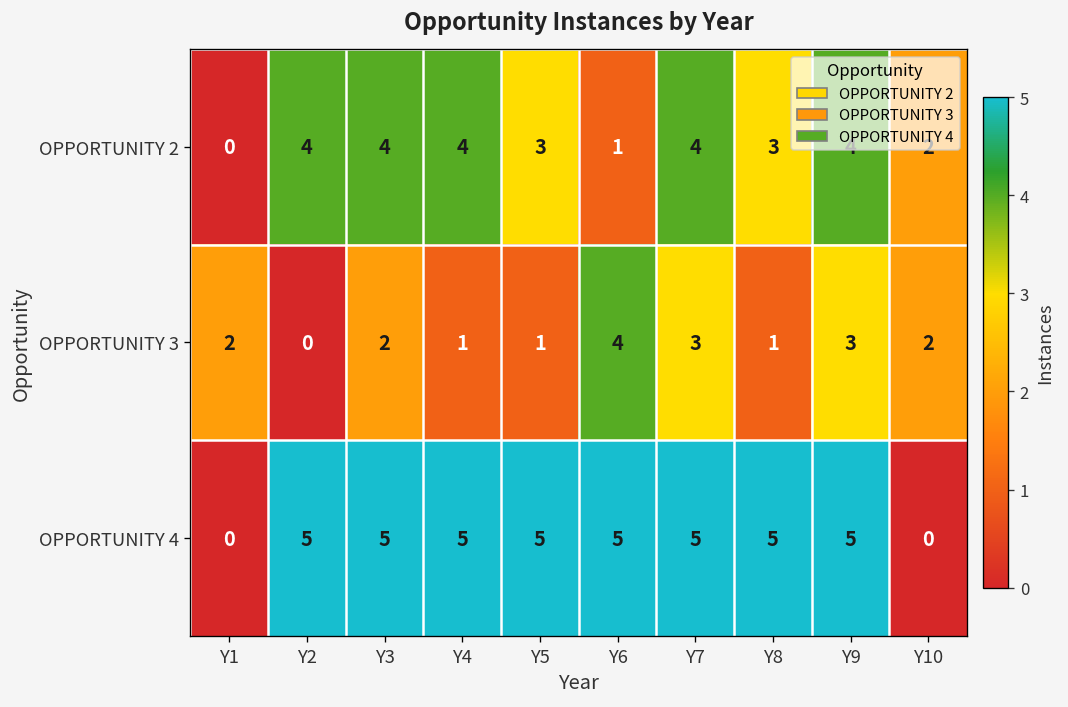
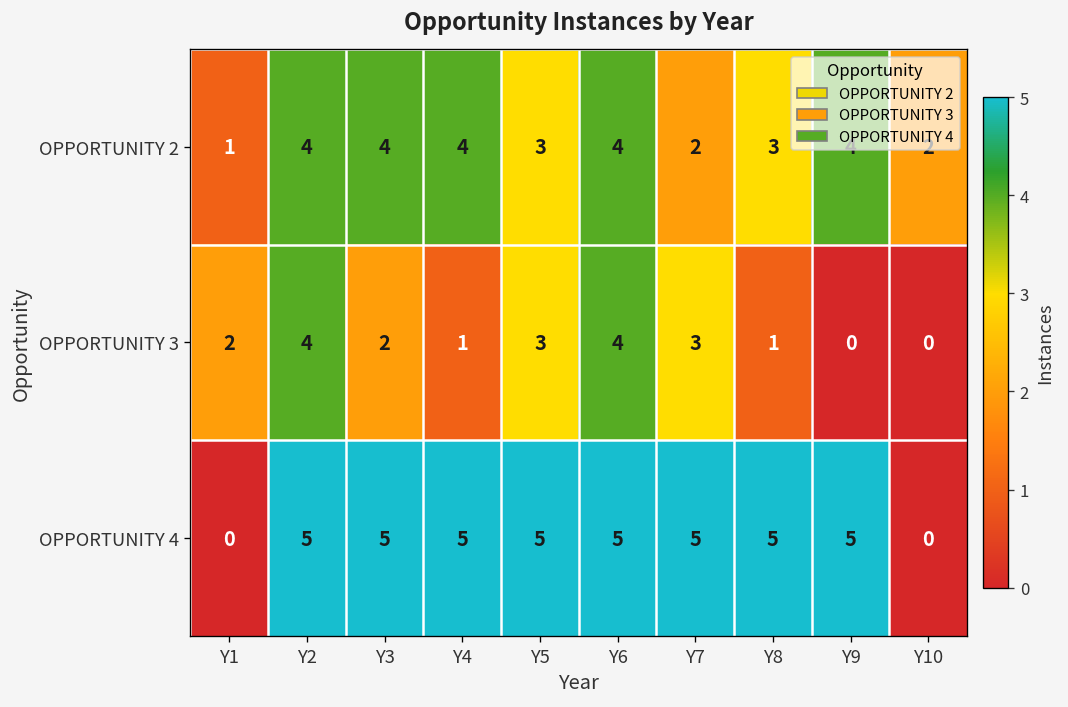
  {
    "OPPORTUNITY 2": {
-     "Y1": 0,
+     "Y1": 1,
      "Y2": 4,
      "Y3": 4,
      "Y4": 4,
      "Y5": 3,
-     "Y6": 1,
-     "Y7": 4,
+     "Y6": 4,
+     "Y7": 2,
      "Y8": 3
    },
    "OPPORTUNITY 3": {
      "Y1": 2,
-     "Y2": 0,
+     "Y2": 4,
      "Y3": 2,
      "Y4": 1,
-     "Y5": 1,
+     "Y5": 3,
      "Y6": 4,
      "Y7": 3,
      "Y8": 1,
-     "Y9": 3,
-     "Y10": 2
+     "Y9": 0,
+     "Y10": 0
    },
    "OPPORTUNITY 4": {
      "Y1": 0,
      "Y2": 5,
      "Y3": 5,
      "Y4": 5,
      "Y5": 5,
      "Y6": 5,
      "Y7": 5,
      "Y8": 5,
      "Y9": 5,
      "Y10": 0
    }
  }
